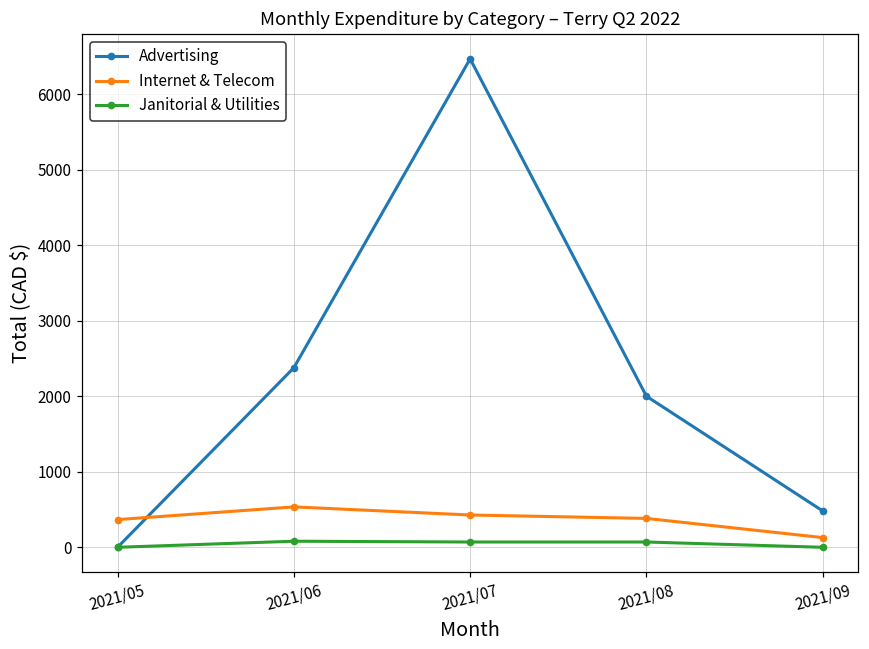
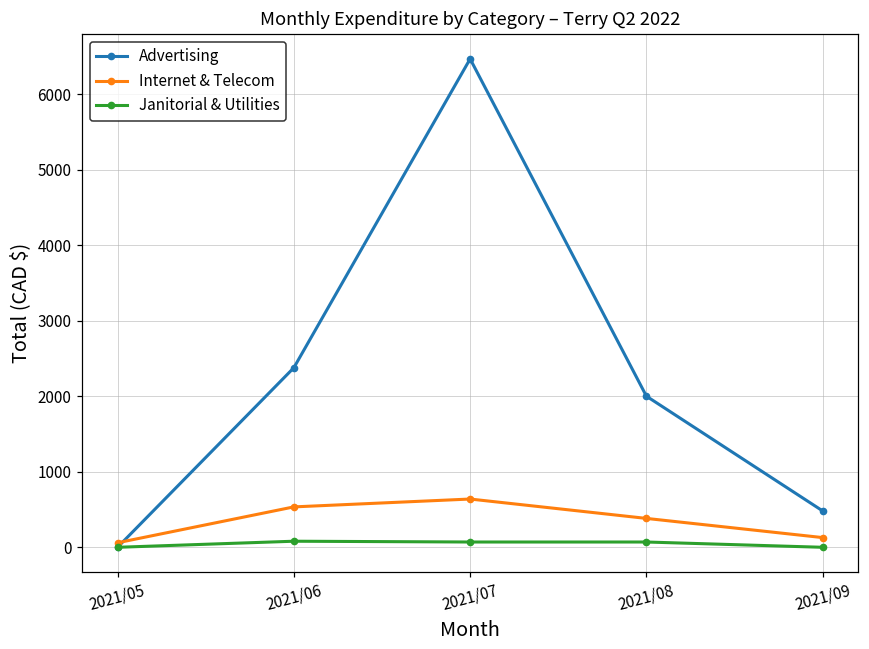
  {
    "Advertising": {
      "2021/06": 2400,
      "2021/07": 6500,
      "2021/08": 2000,
      "2021/09": 500
    },
    "Internet & Telecom": {
-     "2021/05": 400,
+     "2021/05": 100,
      "2021/06": 500,
-     "2021/07": 400,
+     "2021/07": 600,
      "2021/08": 400,
      "2021/09": 100
    },
    "Janitorial & Utilities": {
      "2021/06": 100,
      "2021/07": 100,
      "2021/08": 100,
      "2021/09": 0
    }
  }
